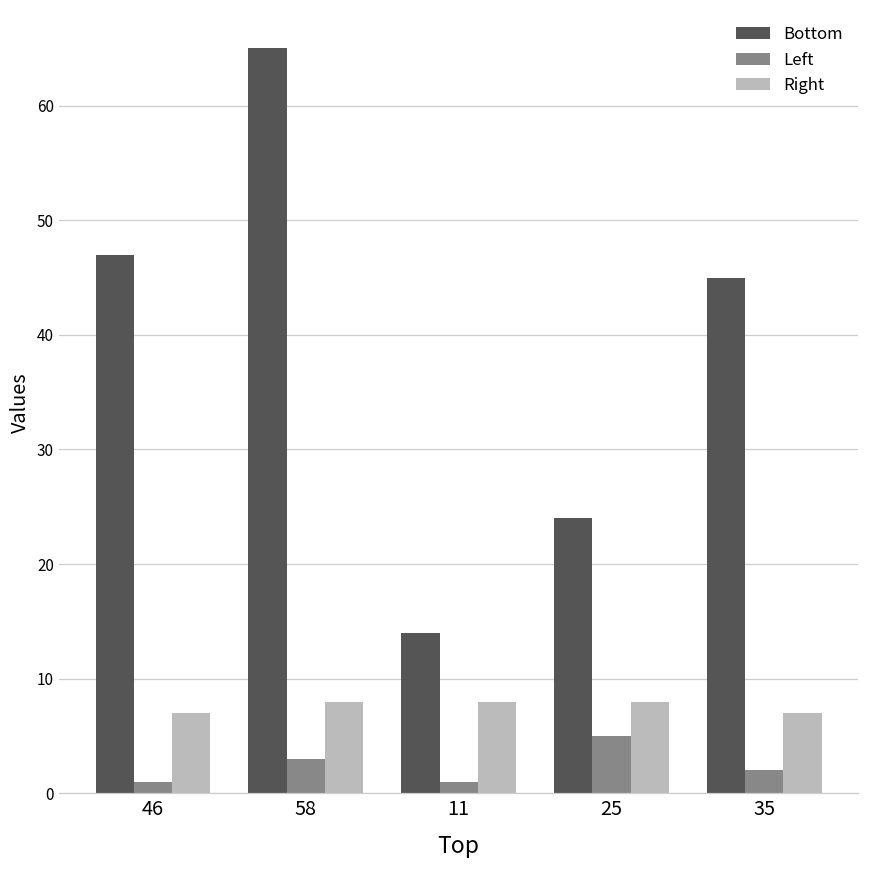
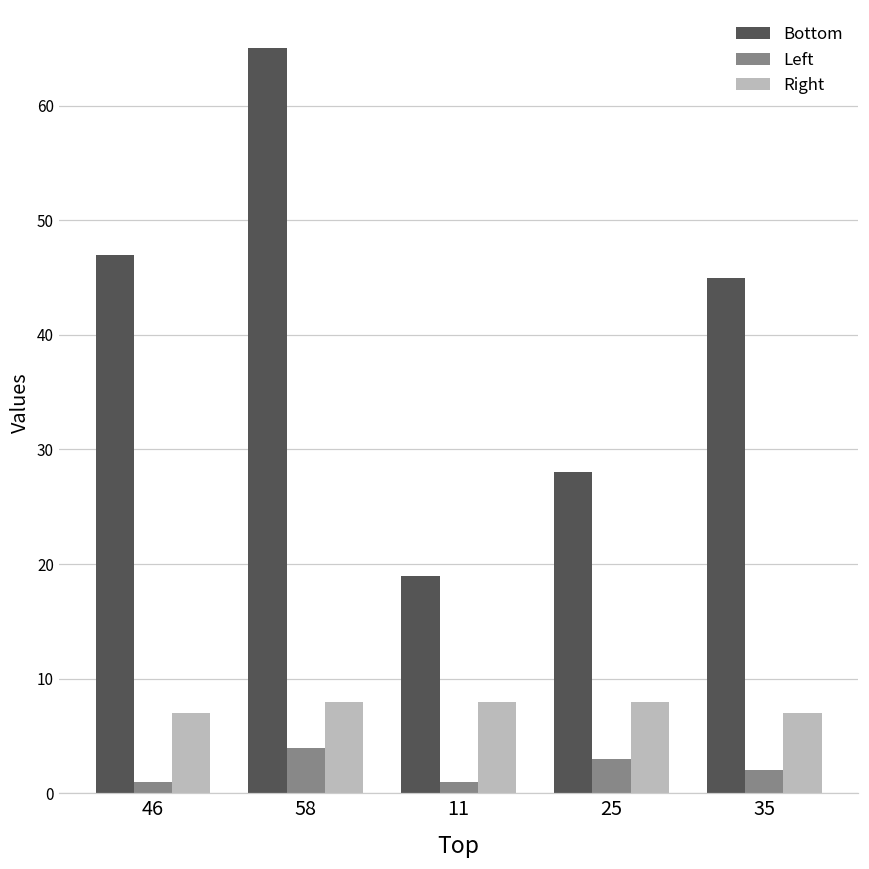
  {
    "Bottom": {
      "46": 47,
      "58": 65,
-     "11": 14,
-     "25": 24,
+     "11": 19,
+     "25": 28,
      "35": 45
    },
    "Left": {
      "46": 1,
-     "58": 3,
+     "58": 4,
      "11": 1,
-     "25": 5,
+     "25": 3,
      "35": 2
    },
    "Right": {
      "46": 7,
      "58": 8,
      "11": 8,
      "25": 8,
      "35": 7
    }
  }
